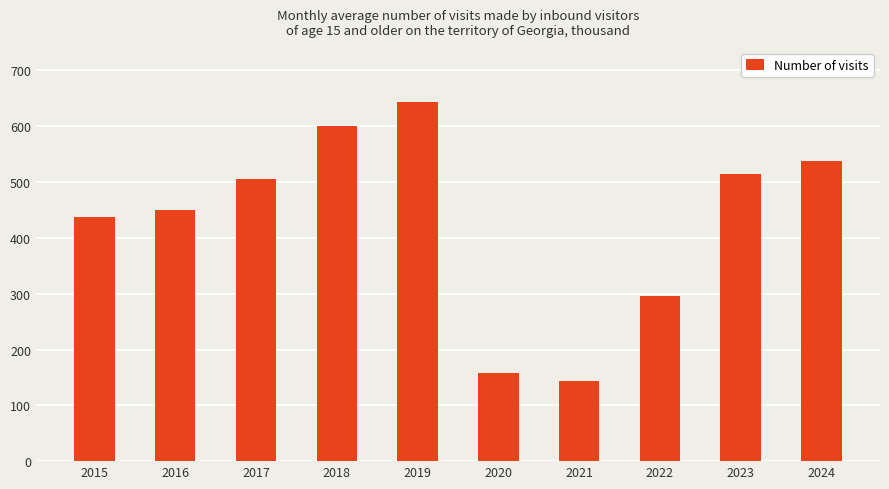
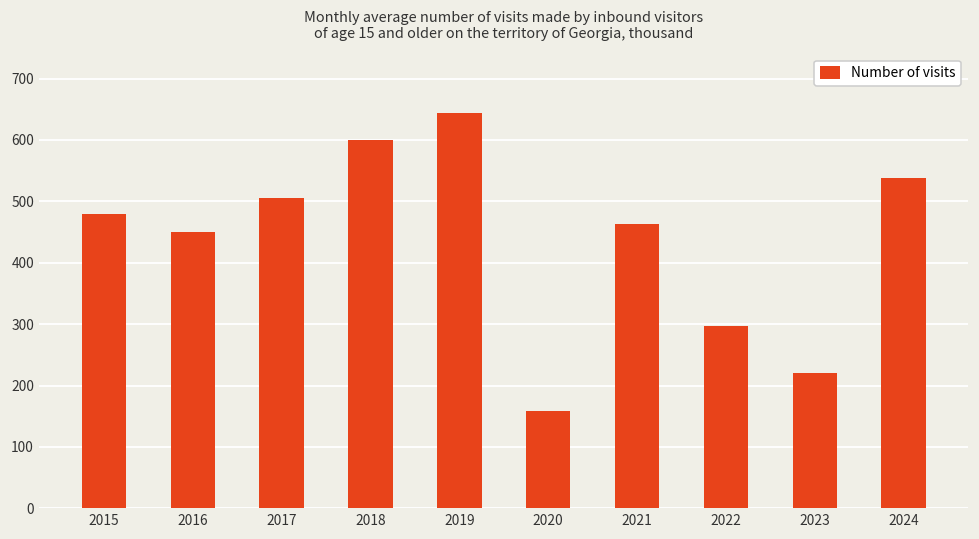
  {
-   "2015": 440,
+   "2015": 480,
    "2016": 450,
    "2017": 510,
    "2018": 600,
    "2019": 640,
    "2020": 160,
-   "2021": 140,
+   "2021": 460,
    "2022": 300,
-   "2023": 510,
+   "2023": 220,
    "2024": 540
  }
